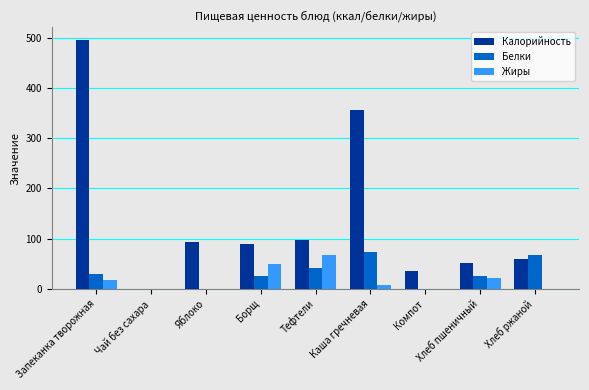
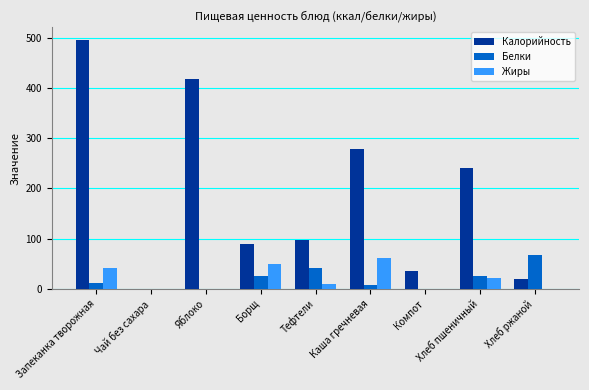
  {
    "Калорийность": {
      "Запеканка творожная": 500,
      "Чай без сахара": 0,
-     "Яблоко": 90,
+     "Яблоко": 420,
      "Борщ": 90,
      "Тефтели": 100,
-     "Каша гречневая": 360,
+     "Каша гречневая": 280,
      "Компот": 40,
-     "Хлеб пшеничный": 50,
-     "Хлеб ржаной": 60
+     "Хлеб пшеничный": 240,
+     "Хлеб ржаной": 20
    },
    "Белки": {
-     "Запеканка творожная": 30,
+     "Запеканка творожная": 10,
      "Чай без сахара": 0,
      "Яблоко": 0,
      "Борщ": 30,
      "Тефтели": 40,
-     "Каша гречневая": 70,
+     "Каша гречневая": 10,
      "Компот": 0,
      "Хлеб пшеничный": 30,
      "Хлеб ржаной": 70
    },
    "Жиры": {
-     "Запеканка творожная": 20,
+     "Запеканка творожная": 40,
      "Чай без сахара": 0,
      "Яблоко": 0,
      "Борщ": 50,
-     "Тефтели": 70,
-     "Каша гречневая": 10,
+     "Тефтели": 10,
+     "Каша гречневая": 60,
      "Компот": 0,
      "Хлеб пшеничный": 20,
      "Хлеб ржаной": 0
    }
  }
